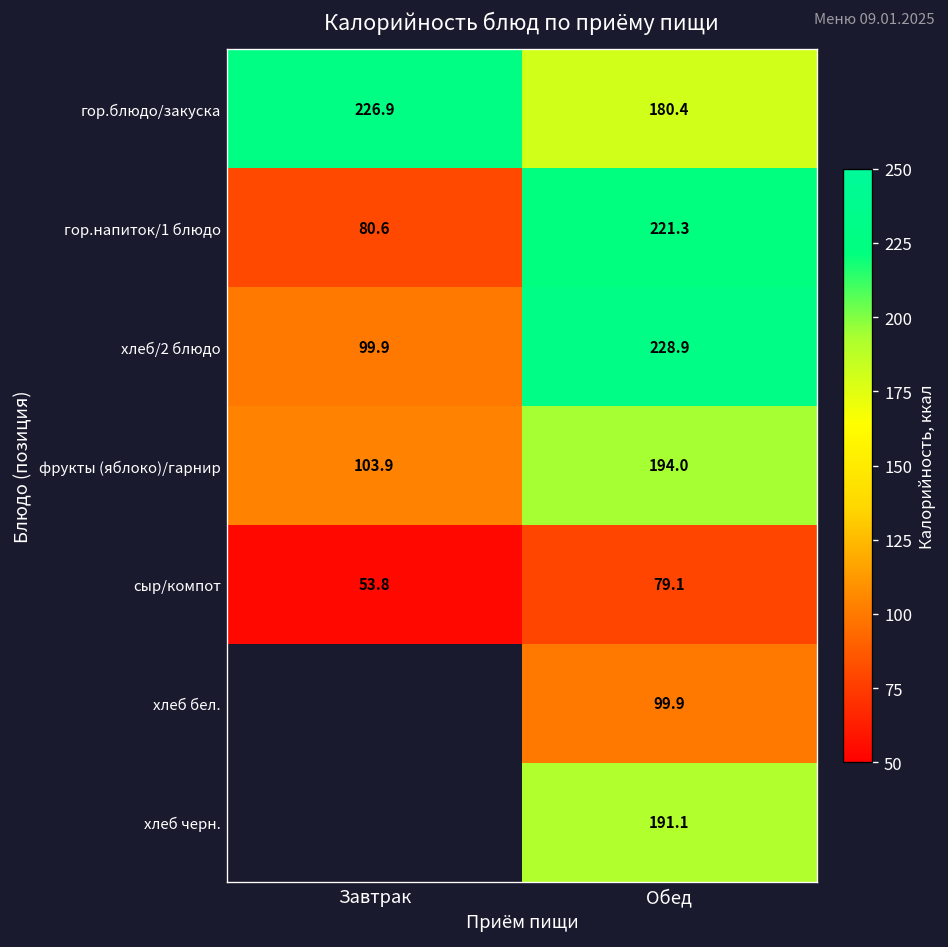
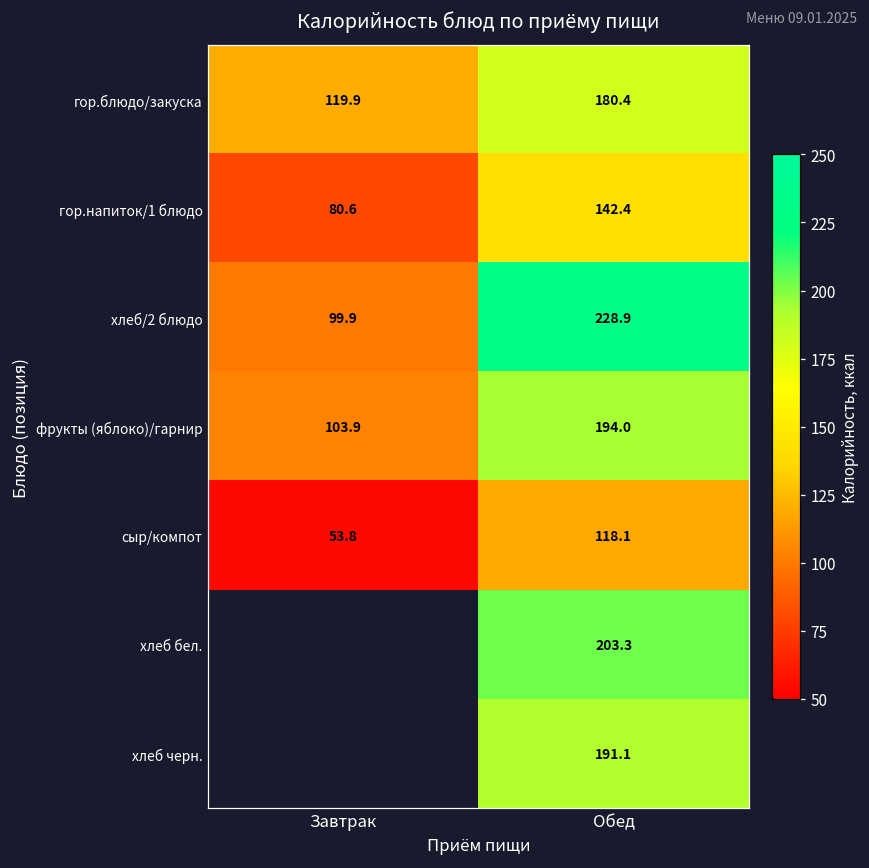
  {
    "гор.блюдо/закуска": {
-     "Завтрак": 226.9,
+     "Завтрак": 119.9,
      "Обед": 180.4
    },
    "гор.напиток/1 блюдо": {
      "Завтрак": 80.6,
-     "Обед": 221.3
+     "Обед": 142.4
    },
    "хлеб/2 блюдо": {
      "Завтрак": 99.9,
      "Обед": 228.9
    },
    "фрукты (яблоко)/гарнир": {
      "Завтрак": 103.9,
      "Обед": 194.0
    },
    "сыр/компот": {
      "Завтрак": 53.8,
-     "Обед": 79.1
+     "Обед": 118.1
    },
    "хлеб бел.": {
-     "Обед": 99.9
+     "Обед": 203.3
    },
    "хлеб черн.": {
      "Обед": 191.1
    }
  }
